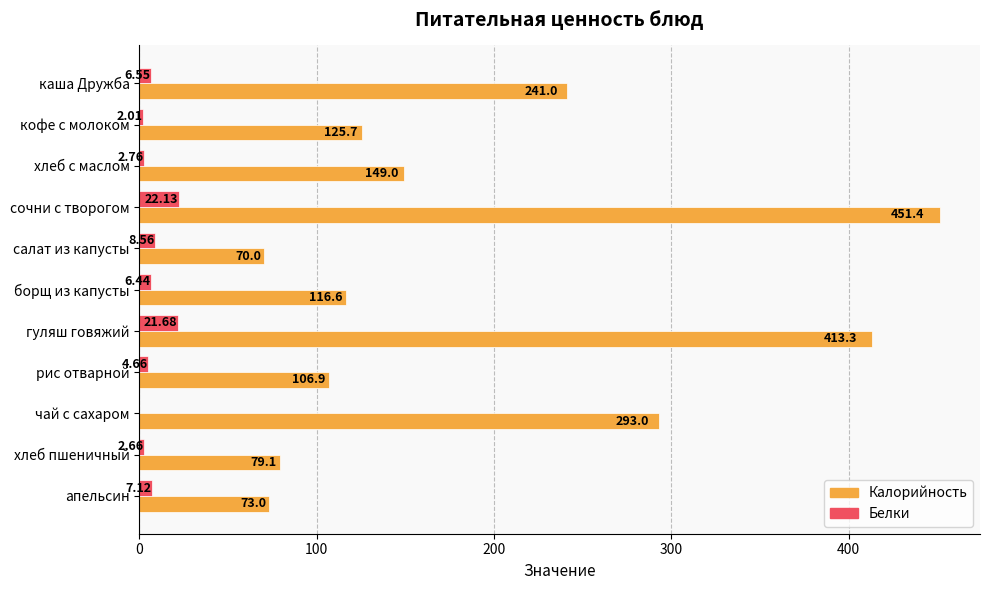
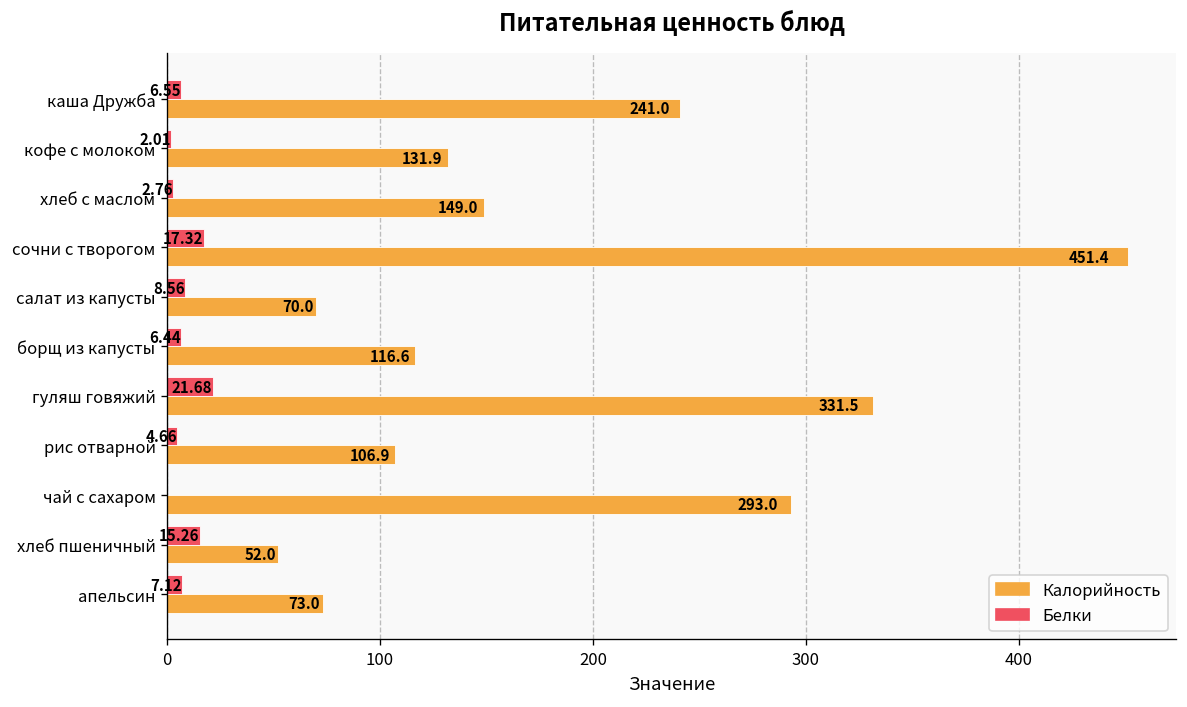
  {
    "Калорийность": {
      "каша Дружба": 241.0,
-     "кофе с молоком": 125.7,
+     "кофе с молоком": 131.9,
      "хлеб с маслом": 149.0,
      "сочни с творогом": 451.4,
      "салат из капусты": 70.0,
      "борщ из капусты": 116.6,
-     "гуляш говяжий": 413.3,
+     "гуляш говяжий": 331.5,
      "рис отварной": 106.9,
      "чай с сахаром": 293.0,
-     "хлеб пшеничный": 79.1,
+     "хлеб пшеничный": 52.0,
      "апельсин": 73.0
    },
    "Белки": {
      "каша Дружба": 6.55,
      "кофе с молоком": 2.01,
      "хлеб с маслом": 2.76,
-     "сочни с творогом": 22.13,
+     "сочни с творогом": 17.32,
      "салат из капусты": 8.56,
      "борщ из капусты": 6.44,
      "гуляш говяжий": 21.68,
      "рис отварной": 4.66,
-     "хлеб пшеничный": 2.66,
+     "хлеб пшеничный": 15.26,
      "апельсин": 7.12
    }
  }
